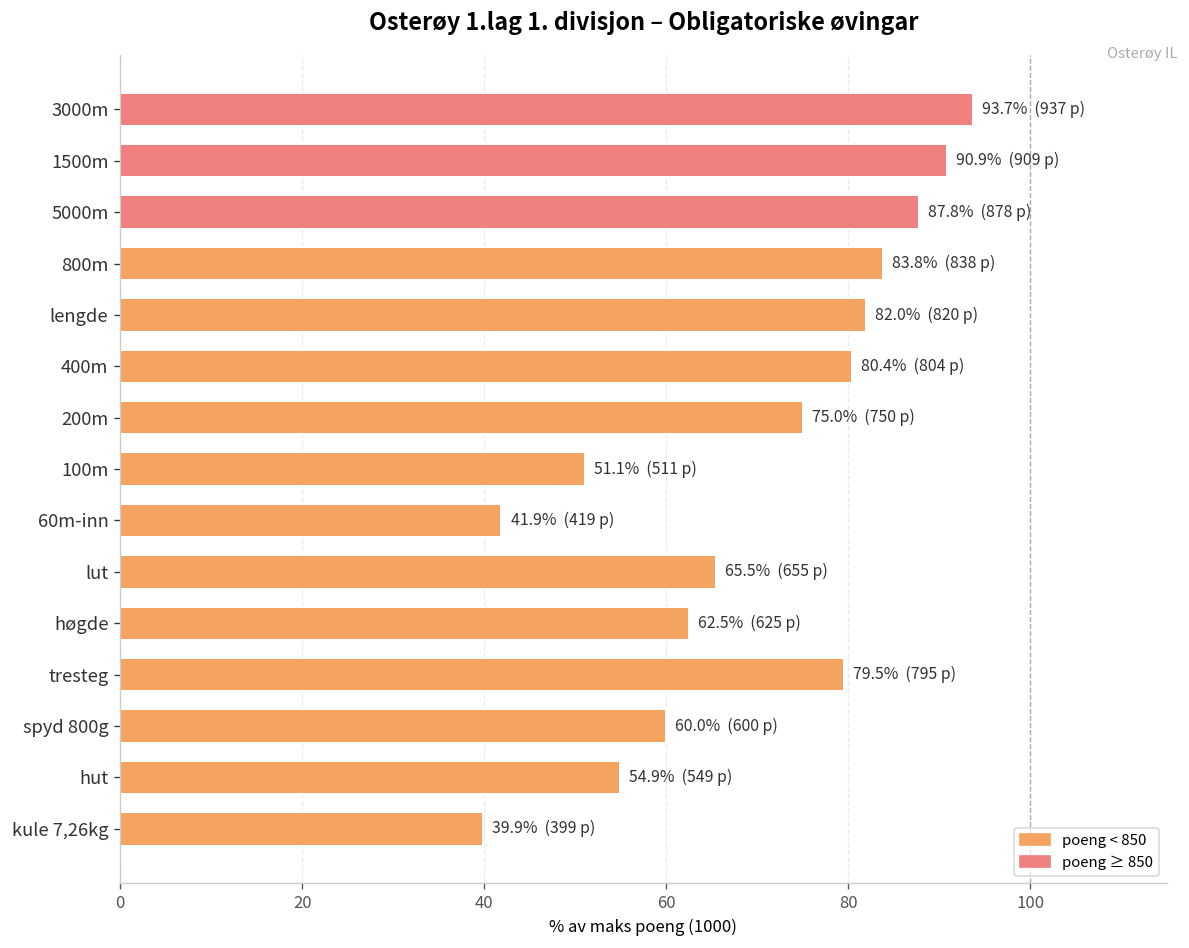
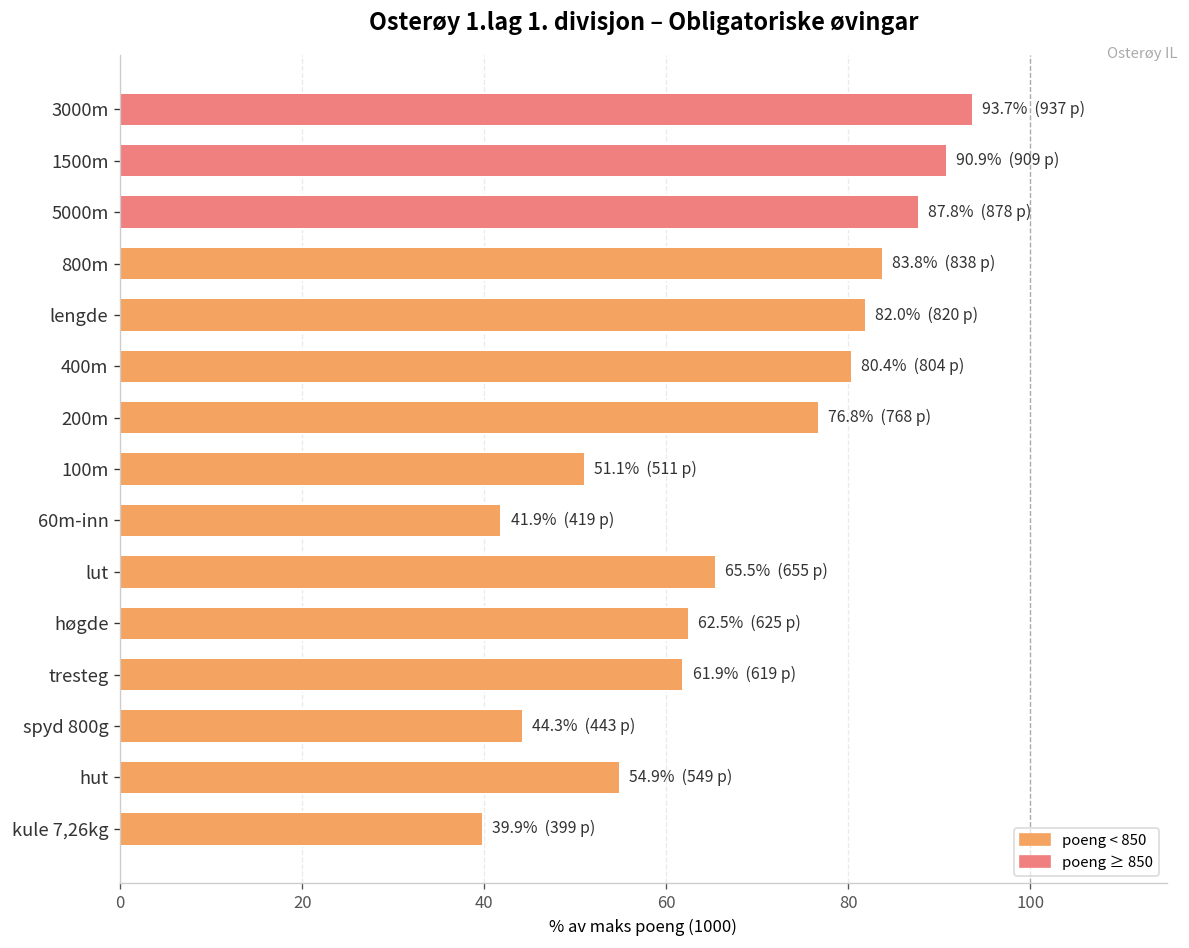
  {
    "3000m": "93.7%",
    "1500m": "90.9%",
    "5000m": "87.8%",
    "800m": "83.8%",
    "lengde": "82.0%",
    "400m": "80.4%",
-   "200m": "75.0% (750 p)",
+   "200m": "76.8% (768 p)",
    "100m": "51.1%",
    "60m-inn": "41.9%",
    "lut": "65.5%",
    "høgde": "62.5%",
-   "tresteg": "79.5% (795 p)",
-   "spyd 800g": "60.0% (600 p)",
+   "tresteg": "61.9% (619 p)",
+   "spyd 800g": "44.3% (443 p)",
    "hut": "54.9%",
    "kule 7,26kg": "39.9%"
  }
